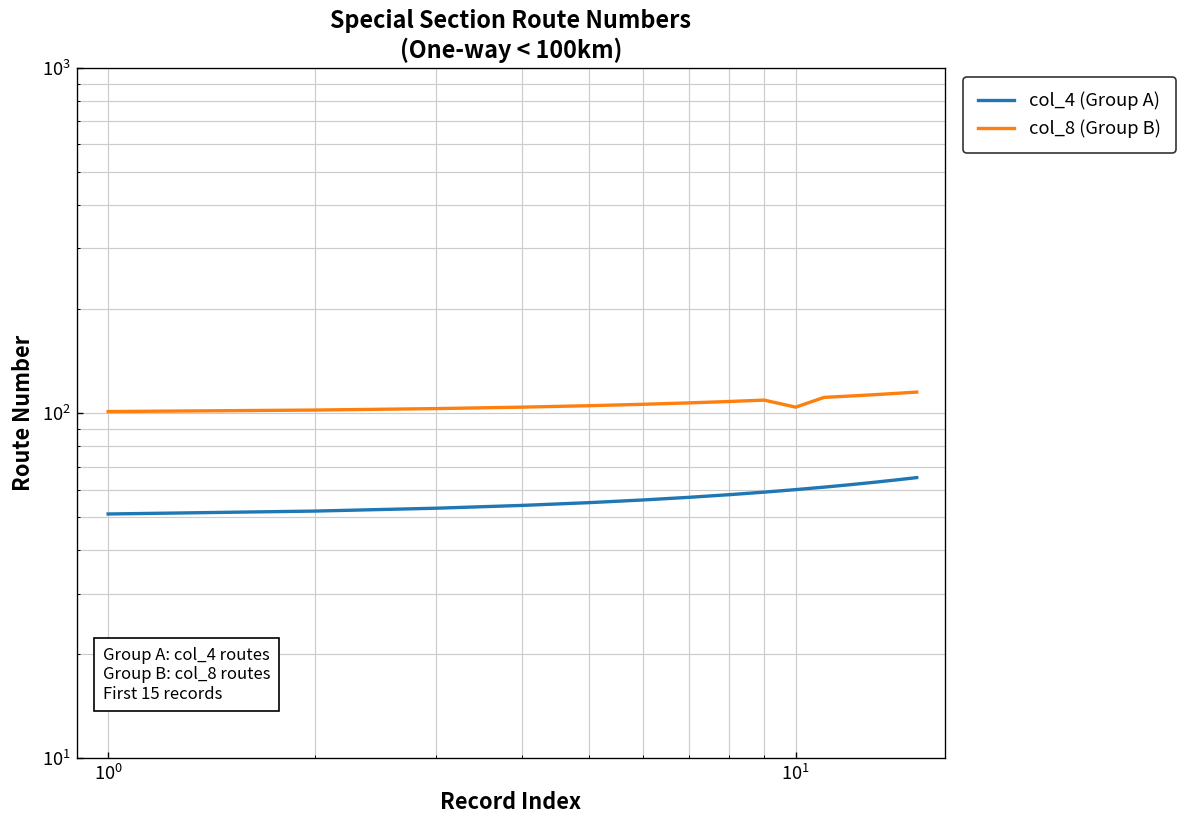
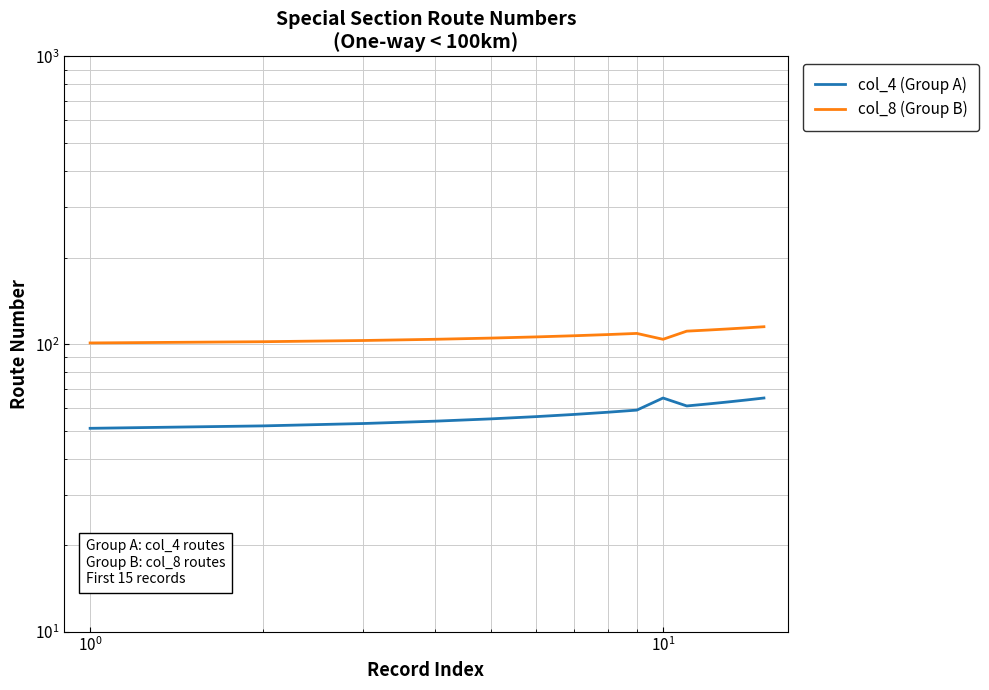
  {
    "col_4 (Group A)": {
      "10^0": 51,
-     "10^1": 60
+     "10^1": 65
    },
    "col_8 (Group B)": {
      "10^0": 101,
      "10^1": 104
    }
  }
